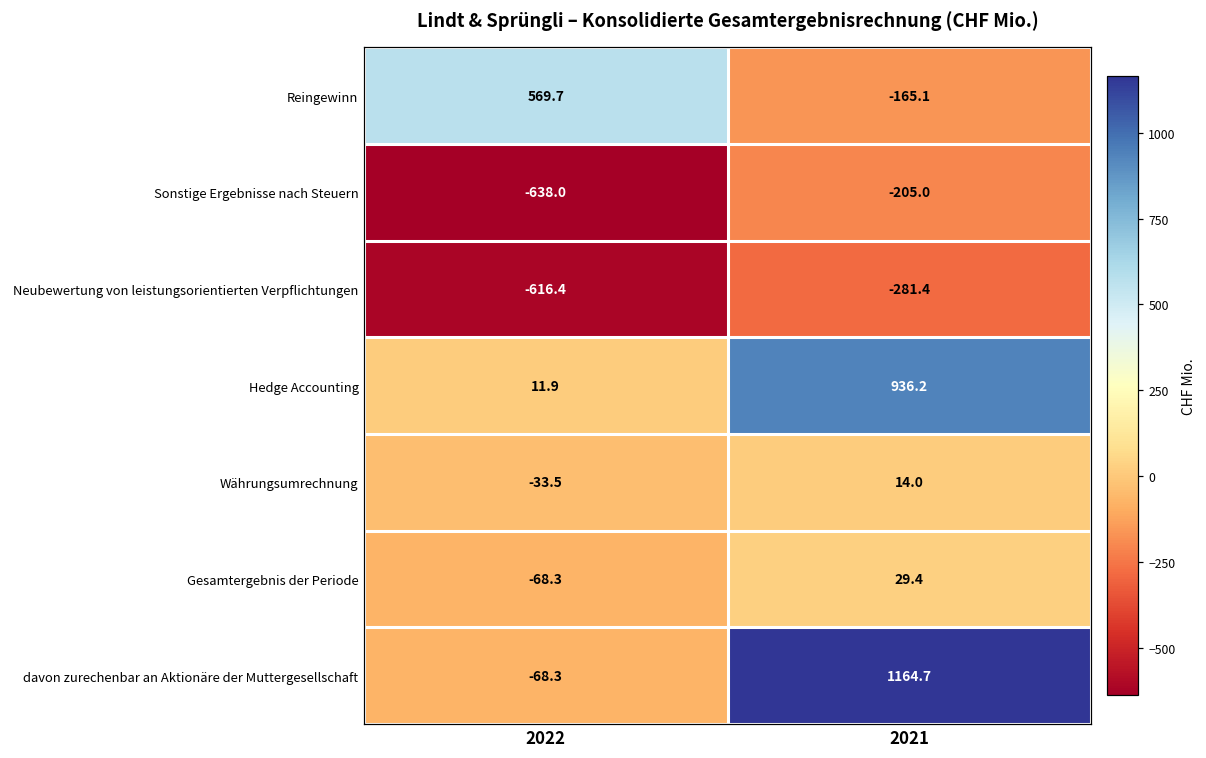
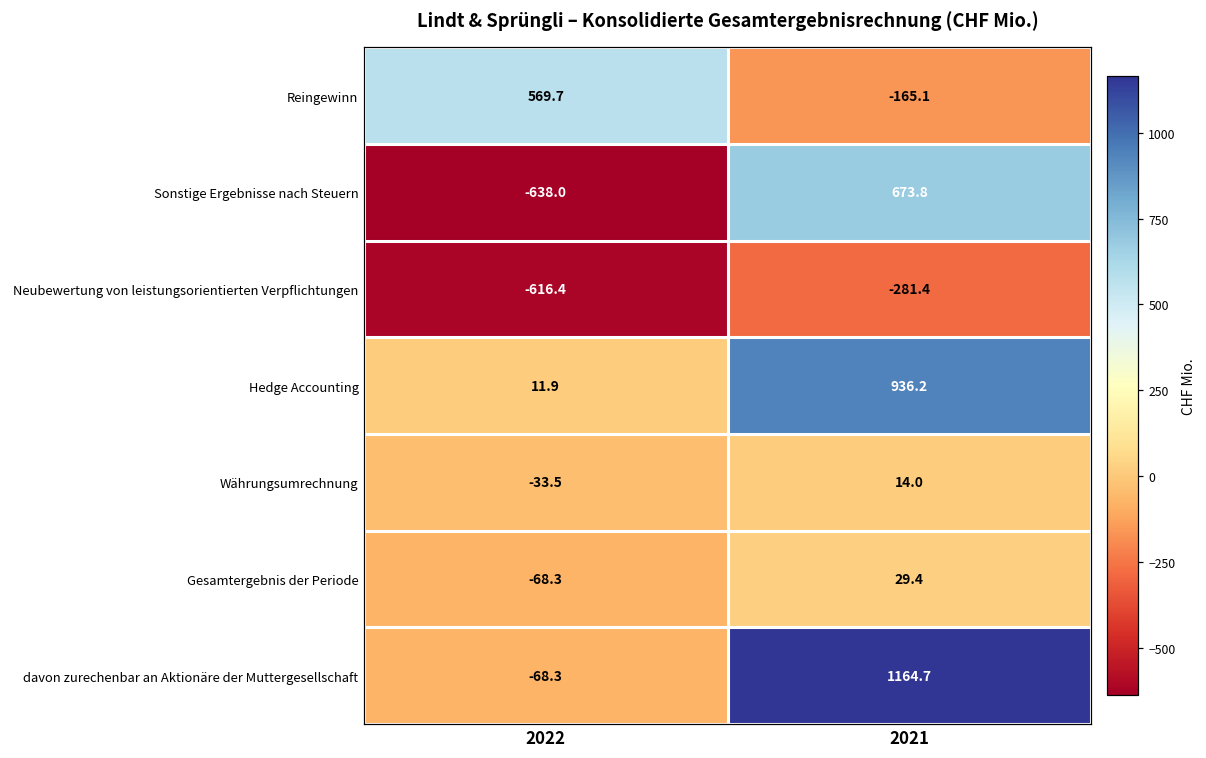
  {
    "Reingewinn": {
      "2022": 569.7,
      "2021": -165.1
    },
    "Sonstige Ergebnisse nach Steuern": {
      "2022": -638.0,
-     "2021": -205.0
+     "2021": 673.8
    },
    "Neubewertung von leistungsorientierten Verpflichtungen": {
      "2022": -616.4,
      "2021": -281.4
    },
    "Hedge Accounting": {
      "2022": 11.9,
      "2021": 936.2
    },
    "Währungsumrechnung": {
      "2022": -33.5,
      "2021": 14.0
    },
    "Gesamtergebnis der Periode": {
      "2022": -68.3,
      "2021": 29.4
    },
    "davon zurechenbar an Aktionäre der Muttergesellschaft": {
      "2022": -68.3,
      "2021": 1164.7
    }
  }
